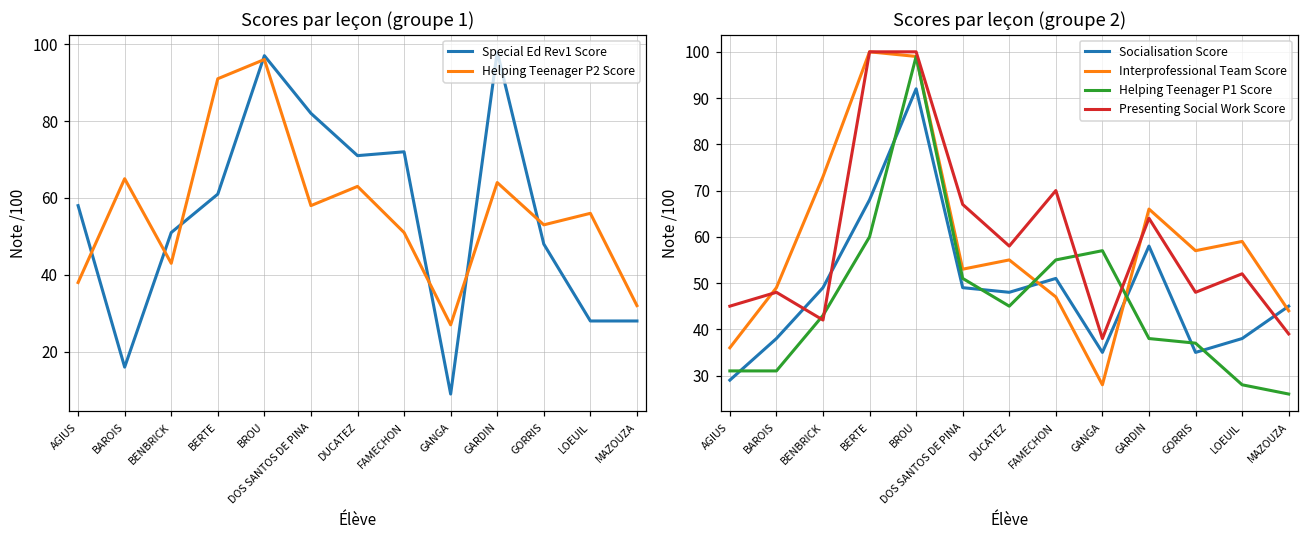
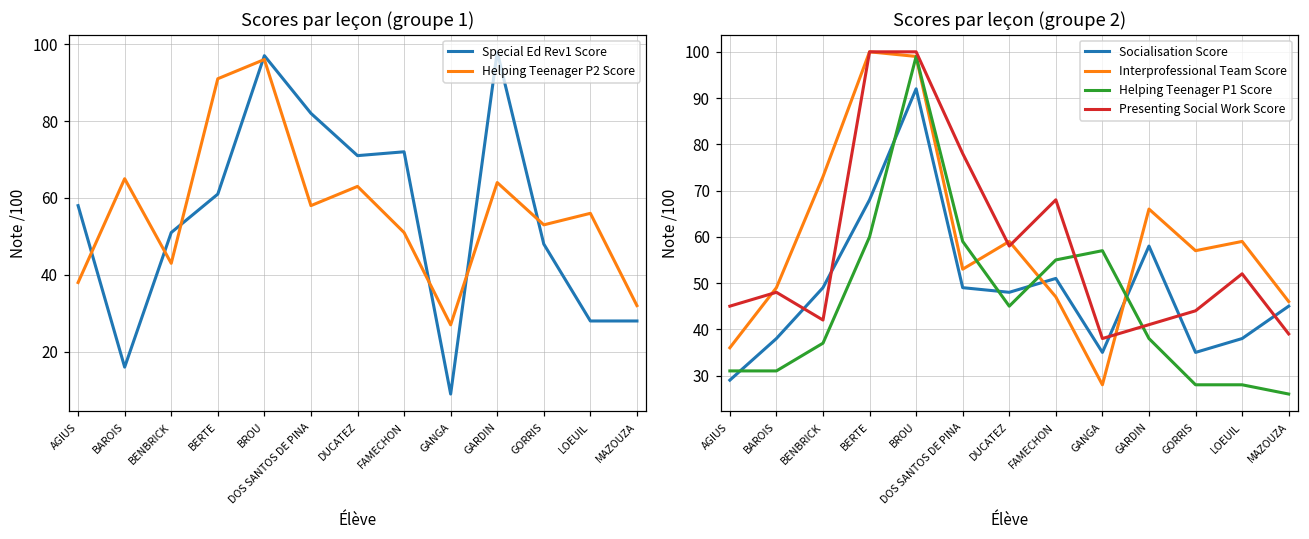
  {
    "Scores par leçon (groupe 1)": {
      "Special Ed Rev1 Score": {
        "AGIUS": 58,
        "BAROIS": 16,
        "BENBRICK": 51,
        "BERTE": 61,
        "BROU": 97,
        "DOS SANTOS DE PINA": 82,
        "DUCATEZ": 71,
        "FAMECHON": 72,
        "GANGA": 9,
        "GARDIN": 98,
        "GORRIS": 48,
        "LOEUIL": 28,
        "MAZOUZA": 28
      },
      "Helping Teenager P2 Score": {
        "AGIUS": 38,
        "BAROIS": 65,
        "BENBRICK": 43,
        "BERTE": 91,
        "BROU": 96,
        "DOS SANTOS DE PINA": 58,
        "DUCATEZ": 63,
        "FAMECHON": 51,
        "GANGA": 27,
        "GARDIN": 64,
        "GORRIS": 53,
        "LOEUIL": 56,
        "MAZOUZA": 32
      }
    },
    "Scores par leçon (groupe 2)": {
      "Socialisation Score": {
        "AGIUS": 29,
        "BAROIS": 38,
        "BENBRICK": 49,
        "BERTE": 68,
        "BROU": 92,
        "DOS SANTOS DE PINA": 49,
        "DUCATEZ": 48,
        "FAMECHON": 51,
        "GANGA": 35,
        "GARDIN": 58,
        "GORRIS": 35,
        "LOEUIL": 38,
        "MAZOUZA": 45
      },
      "Interprofessional Team Score": {
        "AGIUS": 36,
        "BAROIS": 49,
        "BENBRICK": 73,
        "DOS SANTOS DE PINA": 53,
-       "DUCATEZ": 55,
+       "DUCATEZ": 59,
        "FAMECHON": 47,
        "GANGA": 28,
        "GARDIN": 66,
        "GORRIS": 57,
        "LOEUIL": 59,
-       "MAZOUZA": 44
+       "MAZOUZA": 46
      },
      "Helping Teenager P1 Score": {
        "AGIUS": 31,
        "BAROIS": 31,
-       "BENBRICK": 43,
+       "BENBRICK": 37,
        "BERTE": 60,
-       "DOS SANTOS DE PINA": 51,
+       "DOS SANTOS DE PINA": 59,
        "DUCATEZ": 45,
        "FAMECHON": 55,
        "GANGA": 57,
        "GARDIN": 38,
-       "GORRIS": 37,
+       "GORRIS": 28,
        "LOEUIL": 28,
        "MAZOUZA": 26
      },
      "Presenting Social Work Score": {
        "AGIUS": 45,
        "BAROIS": 48,
        "BENBRICK": 42,
        "BROU": 100,
-       "DOS SANTOS DE PINA": 67,
+       "DOS SANTOS DE PINA": 78,
        "DUCATEZ": 58,
-       "FAMECHON": 70,
+       "FAMECHON": 68,
        "GANGA": 38,
-       "GARDIN": 64,
-       "GORRIS": 48,
+       "GARDIN": 41,
+       "GORRIS": 44,
        "LOEUIL": 52,
        "MAZOUZA": 39
      }
    }
  }
